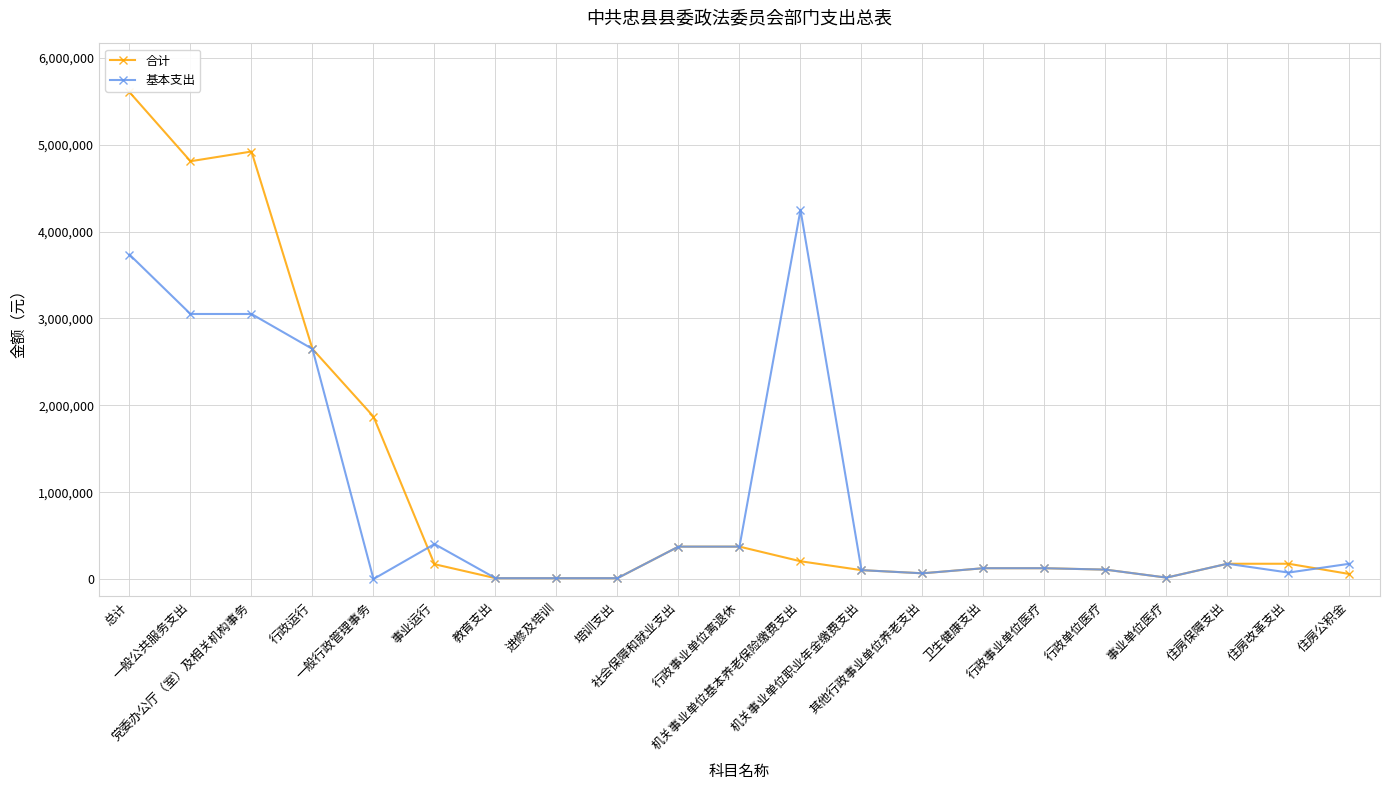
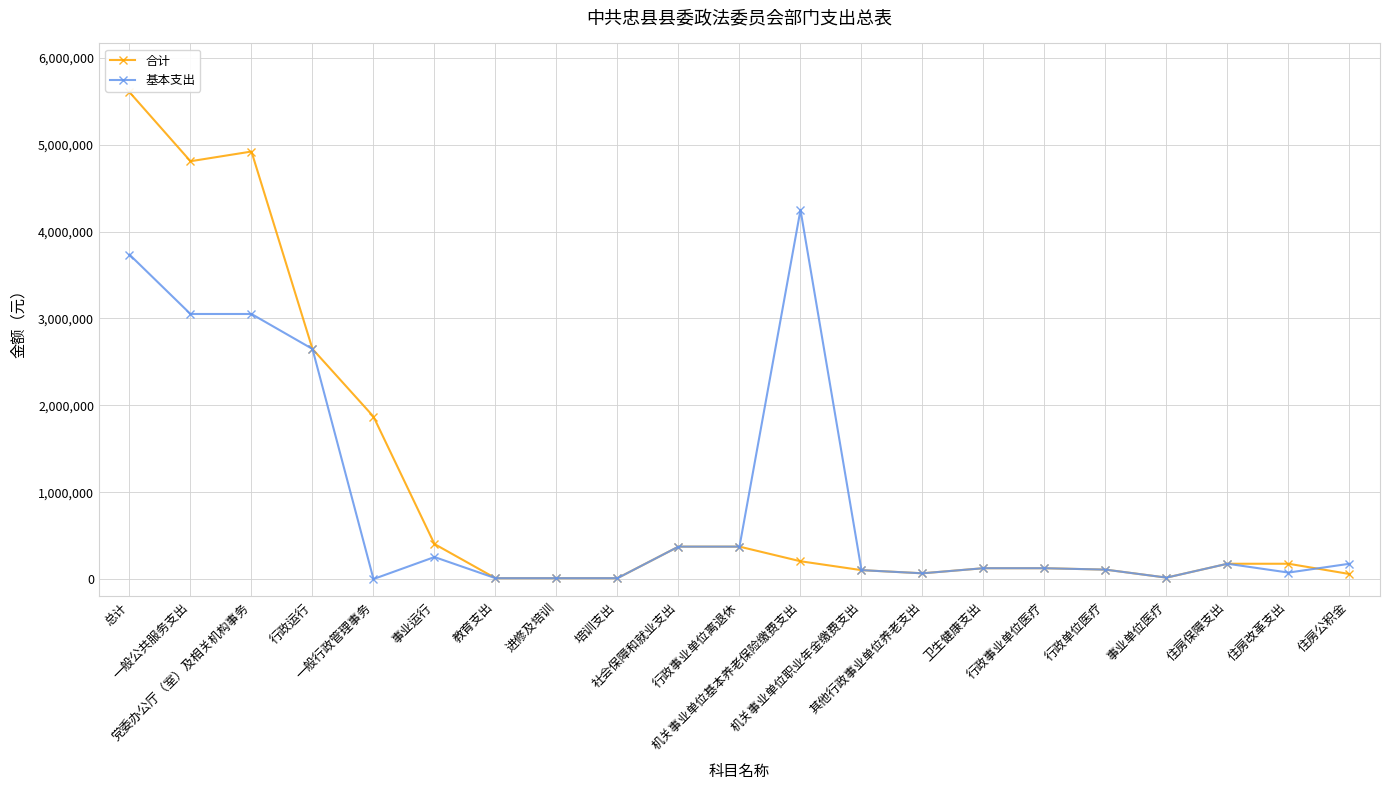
  {
    "合计": {
      "总计": "5,600,000",
      "一般公共服务支出": "4,800,000",
      "党委办公厅（室）及相关机构事务": "4,900,000",
      "一般行政管理事务": "1,900,000",
-     "事业运行": "200,000",
+     "事业运行": "400,000",
      "机关事业单位基本养老保险缴费支出": "200,000",
      "住房改革支出": "200,000",
      "住房公积金": "100,000"
    },
    "基本支出": {
      "总计": "3,700,000",
      "一般公共服务支出": "3,100,000",
      "党委办公厅（室）及相关机构事务": "3,100,000",
      "一般行政管理事务": "0",
-     "事业运行": "400,000",
+     "事业运行": "300,000",
      "机关事业单位基本养老保险缴费支出": "4,200,000",
      "住房改革支出": "100,000",
      "住房公积金": "200,000"
    }
  }
